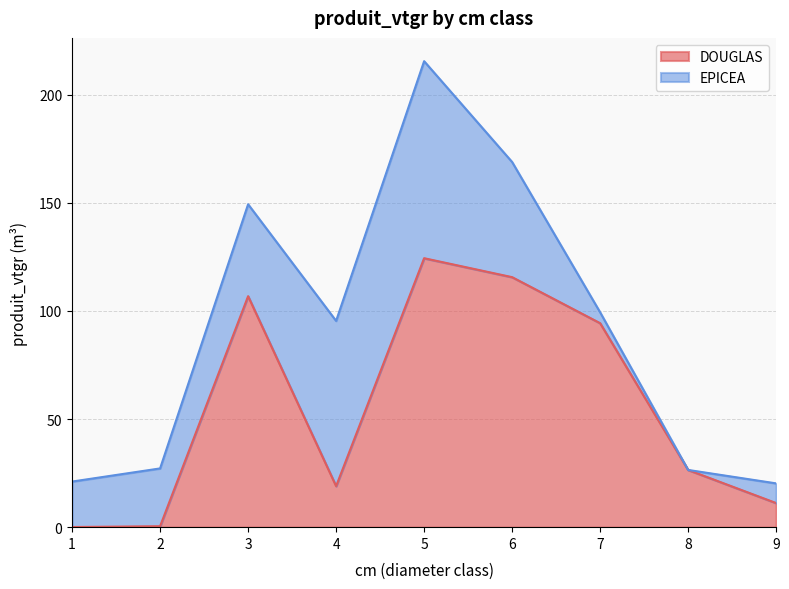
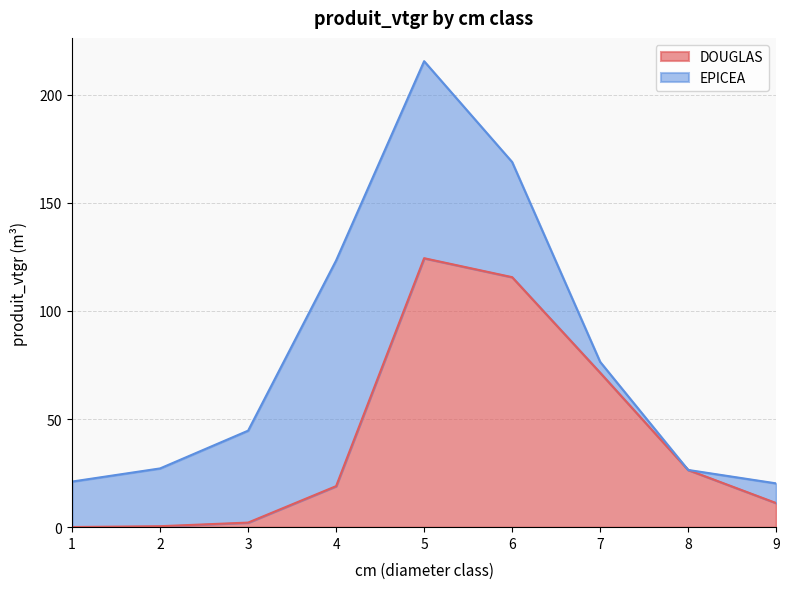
  {
    "DOUGLAS": {
      "1": 0,
      "2": 0,
-     "3": 107,
+     "3": 2,
      "4": 19,
      "5": 124,
      "6": 116,
-     "7": 94,
+     "7": 71,
      "9": 11
    },
    "EPICEA": {
      "1": 21,
      "2": 27,
      "3": 42,
-     "4": 76,
+     "4": 104,
      "5": 91,
      "6": 53,
      "7": 5,
      "9": 9
    }
  }
